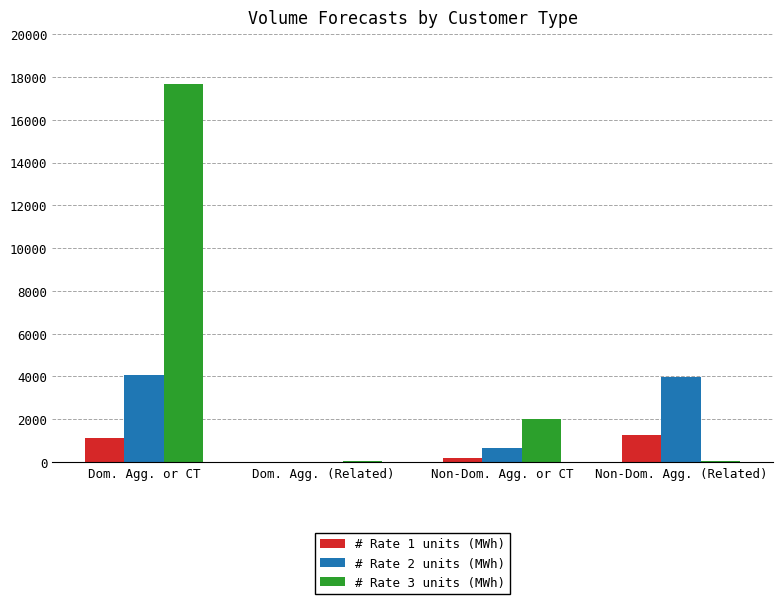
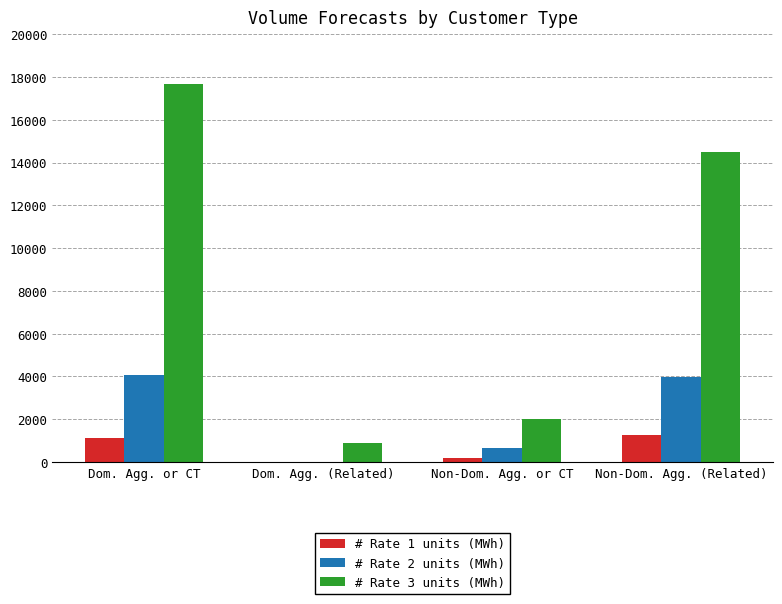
  {
    "# Rate 1 units (MWh)": {
      "Dom. Agg. or CT": 1100,
      "Non-Dom. Agg. or CT": 200,
      "Non-Dom. Agg. (Related)": 1200
    },
    "# Rate 2 units (MWh)": {
      "Dom. Agg. or CT": 4100,
      "Non-Dom. Agg. or CT": 600,
      "Non-Dom. Agg. (Related)": 4000
    },
    "# Rate 3 units (MWh)": {
      "Dom. Agg. or CT": 17700,
-     "Dom. Agg. (Related)": 0,
+     "Dom. Agg. (Related)": 900,
      "Non-Dom. Agg. or CT": 2000,
-     "Non-Dom. Agg. (Related)": 100
+     "Non-Dom. Agg. (Related)": 14500
    }
  }
